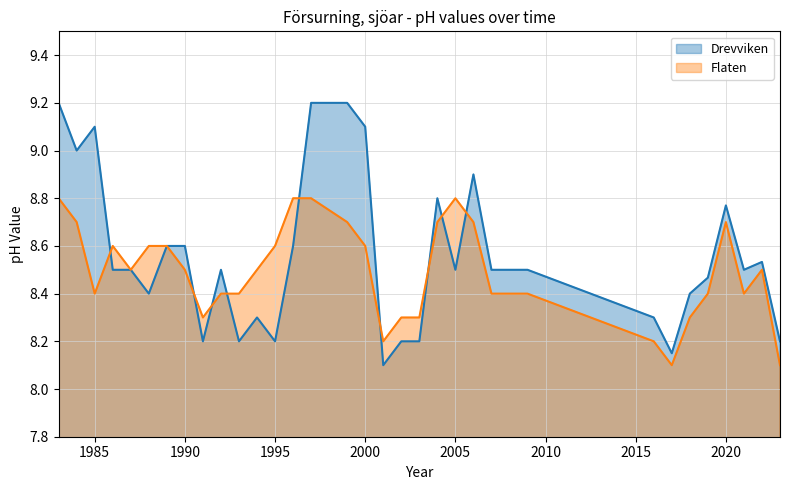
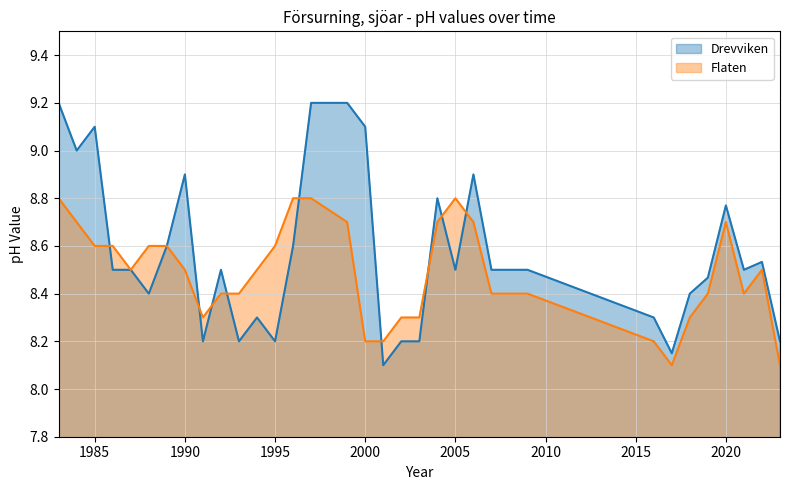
  {
    "Drevviken": {
      "1985": 9.1,
-     "1990": 8.6,
+     "1990": 8.9,
      "1995": 8.2,
      "2000": 9.1,
      "2005": 8.5,
      "2020": 8.77
    },
    "Flaten": {
-     "1985": 8.4,
+     "1985": 8.6,
      "1990": 8.5,
      "1995": 8.6,
-     "2000": 8.6,
+     "2000": 8.2,
      "2005": 8.8,
      "2020": 8.7
    }
  }
